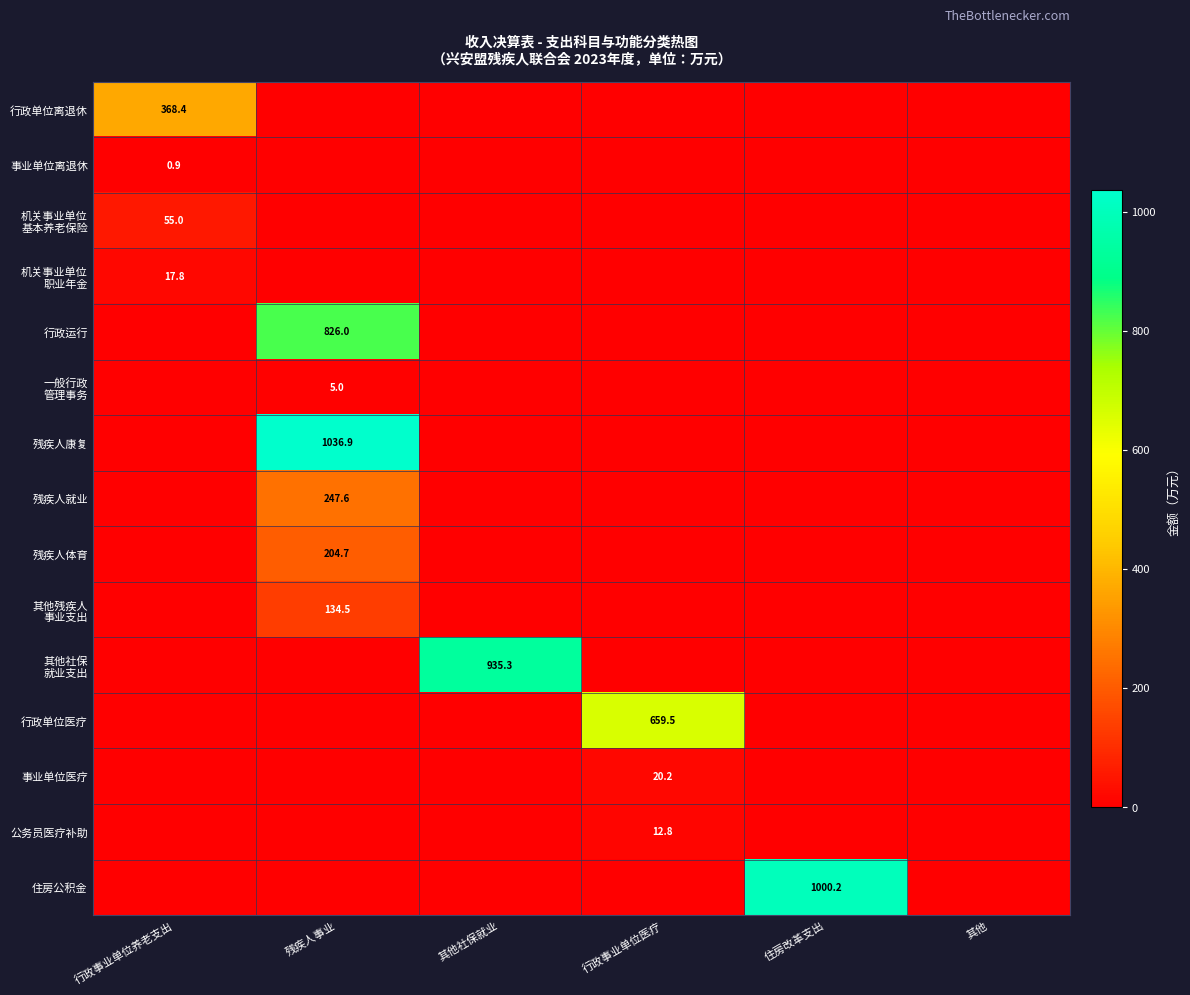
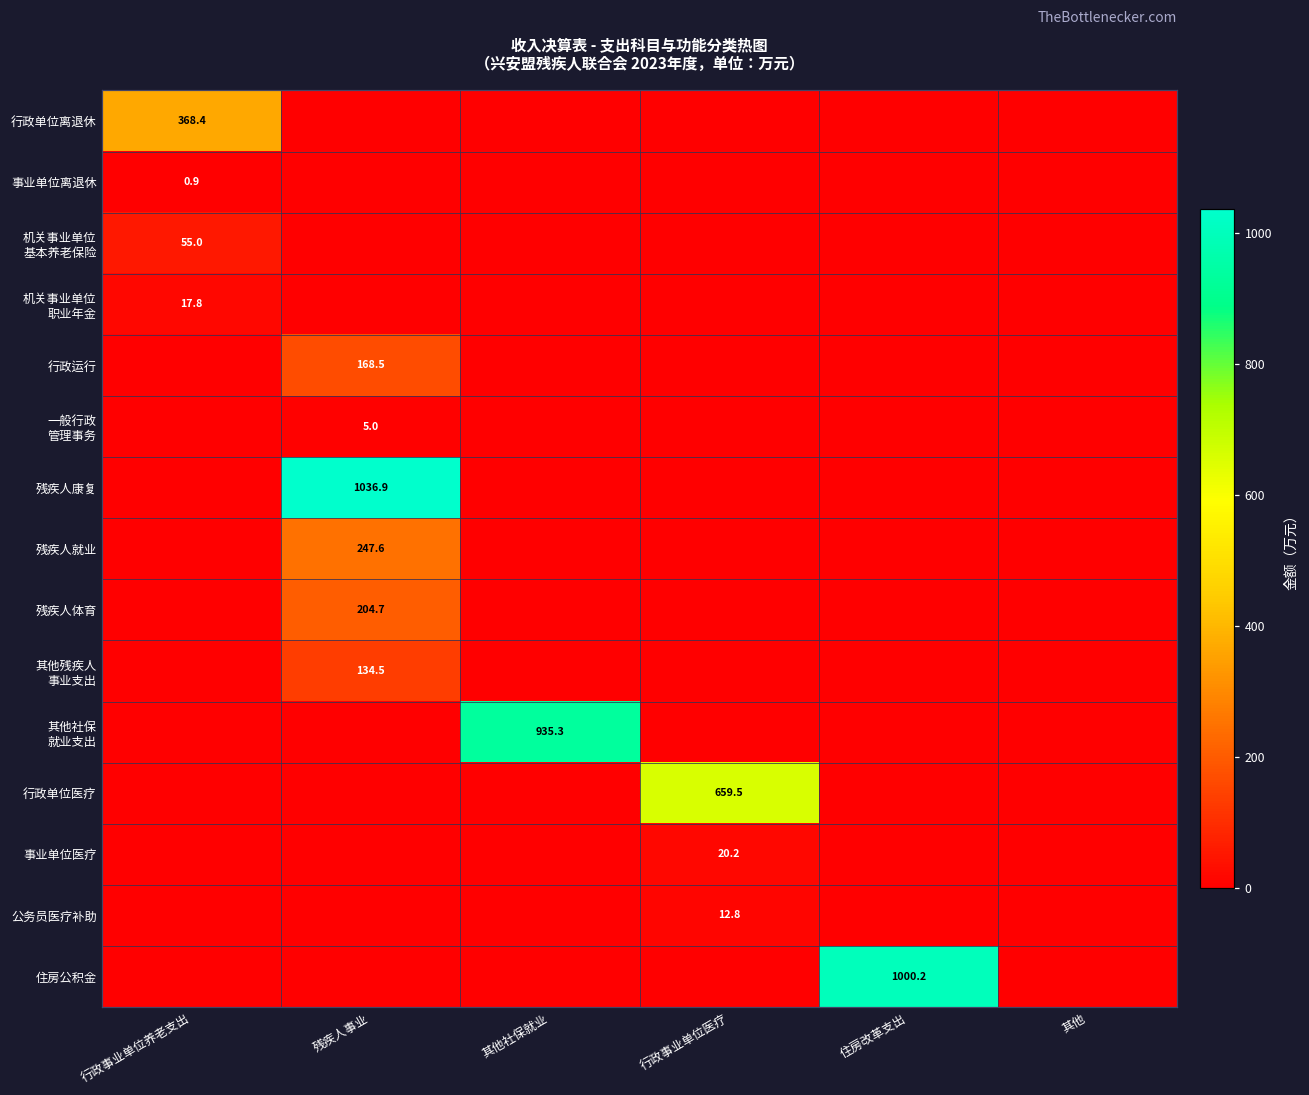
  {
    "行政单位离退休": {
      "行政事业单位养老支出": 368.4
    },
    "事业单位离退休": {
      "行政事业单位养老支出": 0.9
    },
    "机关事业单位 基本养老保险": {
      "行政事业单位养老支出": 55.0
    },
    "机关事业单位 职业年金": {
      "行政事业单位养老支出": 17.8
    },
    "行政运行": {
-     "残疾人事业": 826.0
+     "残疾人事业": 168.5
    },
    "一般行政 管理事务": {
      "残疾人事业": 5.0
    },
    "残疾人康复": {
      "残疾人事业": 1036.9
    },
    "残疾人就业": {
      "残疾人事业": 247.6
    },
    "残疾人体育": {
      "残疾人事业": 204.7
    },
    "其他残疾人 事业支出": {
      "残疾人事业": 134.5
    },
    "其他社保 就业支出": {
      "其他社保就业": 935.3
    },
    "行政单位医疗": {
      "行政事业单位医疗": 659.5
    },
    "事业单位医疗": {
      "行政事业单位医疗": 20.2
    },
    "公务员医疗补助": {
      "行政事业单位医疗": 12.8
    },
    "住房公积金": {
      "住房改革支出": 1000.2
    }
  }
